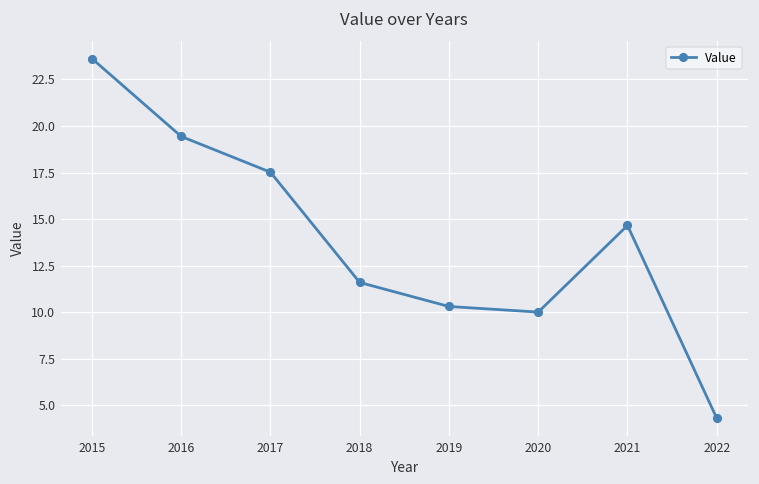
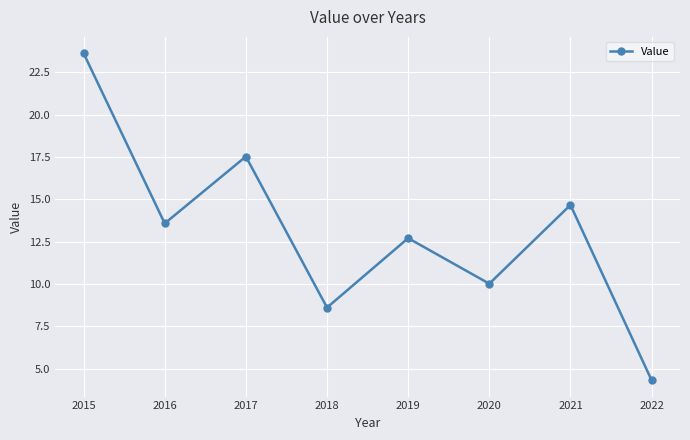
  {
    "2015": 23.6,
-   "2016": 19.4,
+   "2016": 13.6,
    "2017": 17.5,
-   "2018": 11.6,
-   "2019": 10.3,
+   "2018": 8.6,
+   "2019": 12.7,
    "2020": 10.0,
    "2021": 14.7,
    "2022": 4.3
  }
